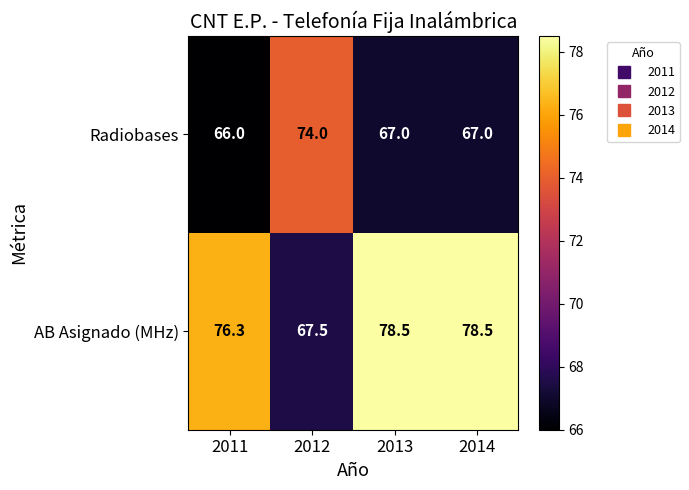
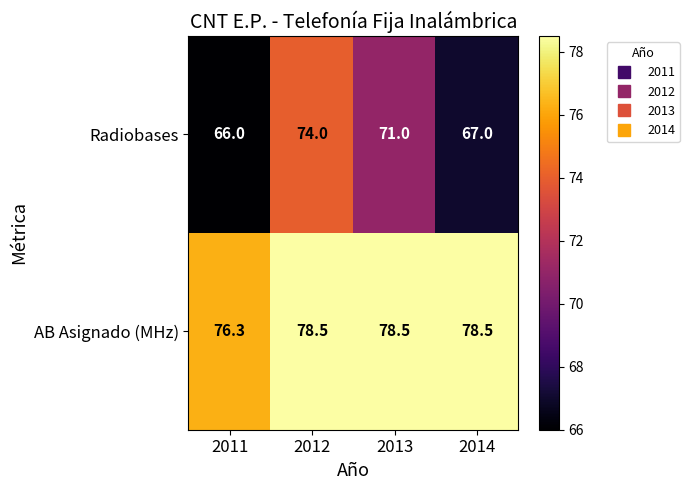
  {
    "Radiobases": {
      "2011": 66.0,
      "2012": 74.0,
-     "2013": 67.0,
+     "2013": 71.0,
      "2014": 67.0
    },
    "AB Asignado (MHz)": {
      "2011": 76.3,
-     "2012": 67.5,
+     "2012": 78.5,
      "2013": 78.5,
      "2014": 78.5
    }
  }
